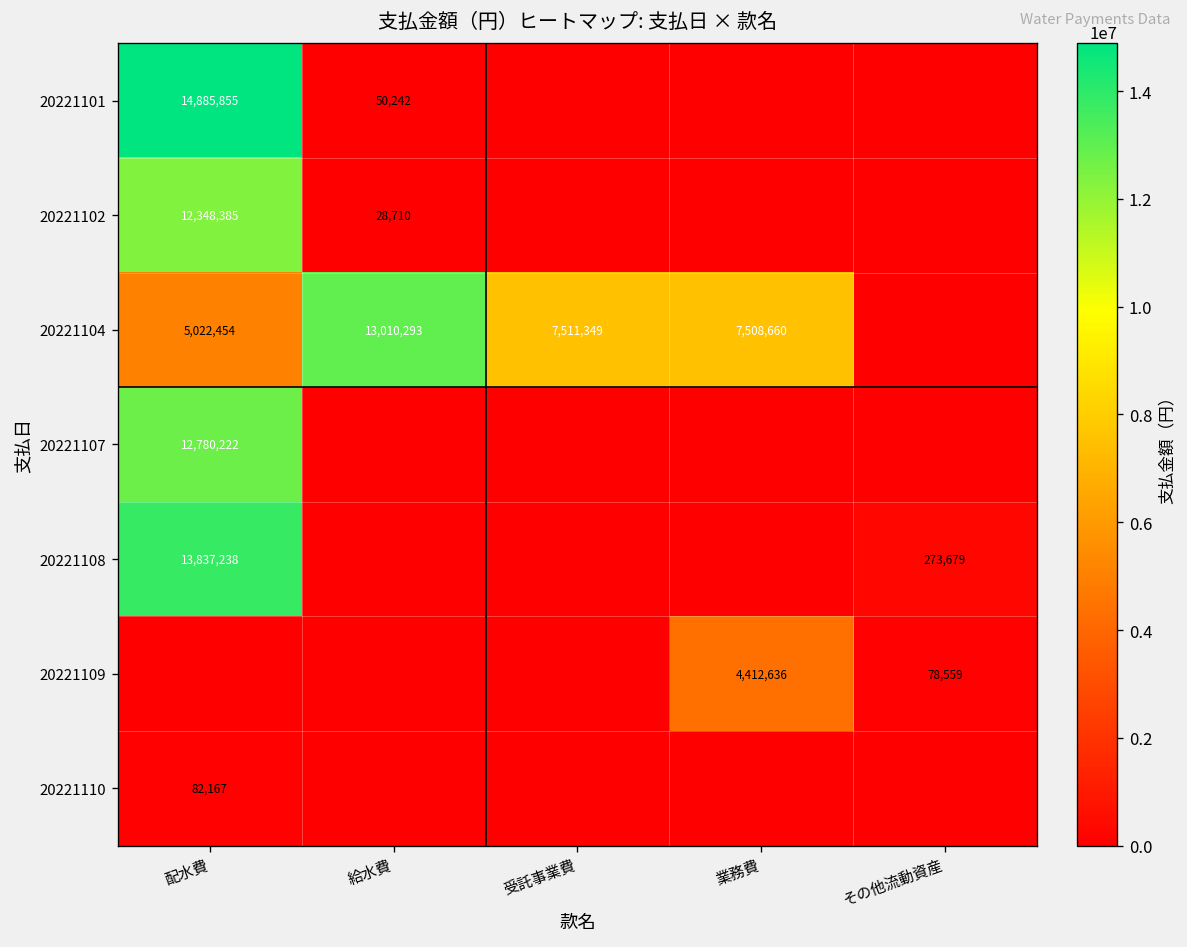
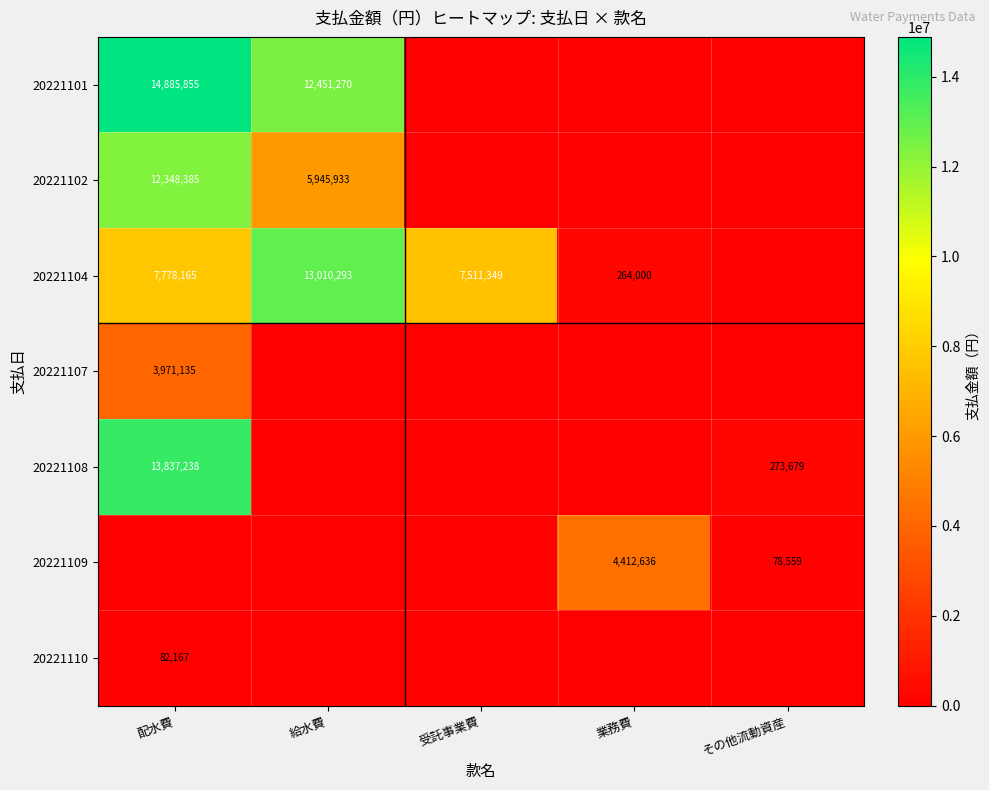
  {
    "20221101": {
      "配水費": "14,885,855",
-     "給水費": "50,242"
+     "給水費": "12,451,270"
    },
    "20221102": {
      "配水費": "12,348,385",
-     "給水費": "28,710"
+     "給水費": "5,945,933"
    },
    "20221104": {
-     "配水費": "5,022,454",
+     "配水費": "7,778,165",
      "給水費": "13,010,293",
      "受託事業費": "7,511,349",
-     "業務費": "7,508,660"
+     "業務費": "264,000"
    },
    "20221107": {
-     "配水費": "12,780,222"
+     "配水費": "3,971,135"
    },
    "20221108": {
      "配水費": "13,837,238",
      "その他流動資産": "273,679"
    },
    "20221109": {
      "業務費": "4,412,636",
      "その他流動資産": "78,559"
    },
    "20221110": {
      "配水費": "82,167"
    }
  }
